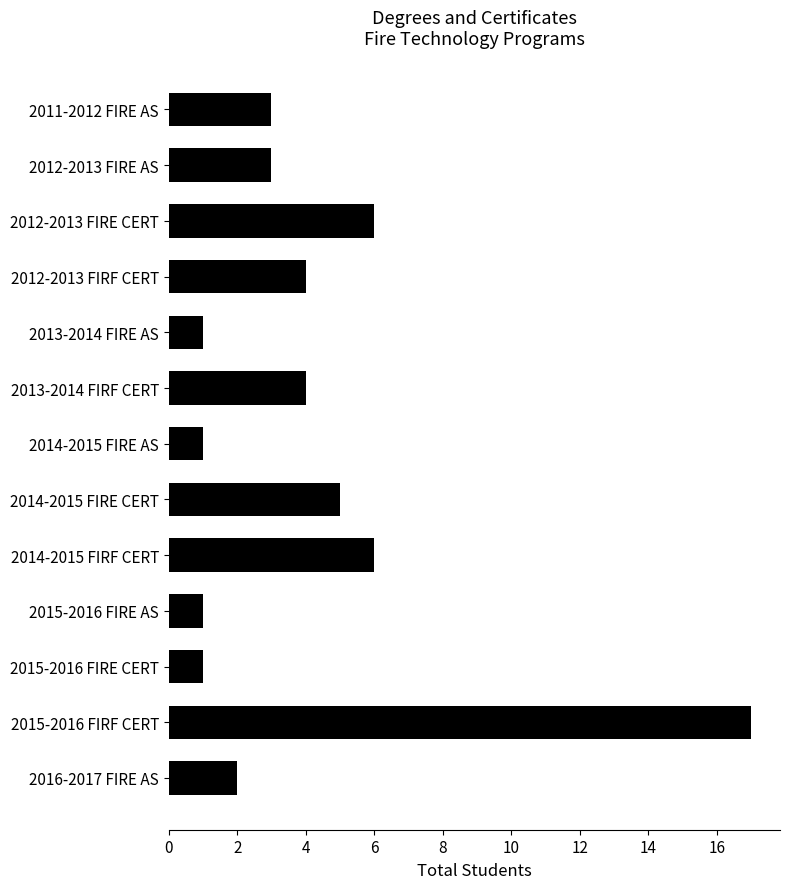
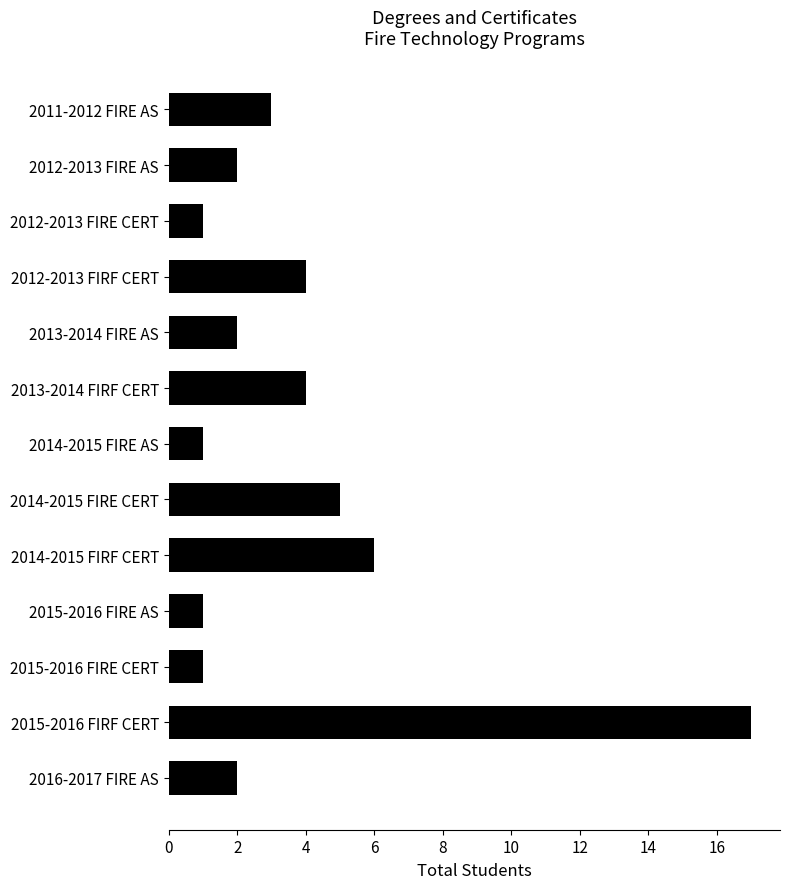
  {
    "2011-2012 FIRE AS": 3,
-   "2012-2013 FIRE AS": 3,
-   "2012-2013 FIRE CERT": 6,
+   "2012-2013 FIRE AS": 2,
+   "2012-2013 FIRE CERT": 1,
    "2012-2013 FIRF CERT": 4,
-   "2013-2014 FIRE AS": 1,
+   "2013-2014 FIRE AS": 2,
    "2013-2014 FIRF CERT": 4,
    "2014-2015 FIRE AS": 1,
    "2014-2015 FIRE CERT": 5,
    "2014-2015 FIRF CERT": 6,
    "2015-2016 FIRE AS": 1,
    "2015-2016 FIRE CERT": 1,
    "2015-2016 FIRF CERT": 17,
    "2016-2017 FIRE AS": 2
  }
